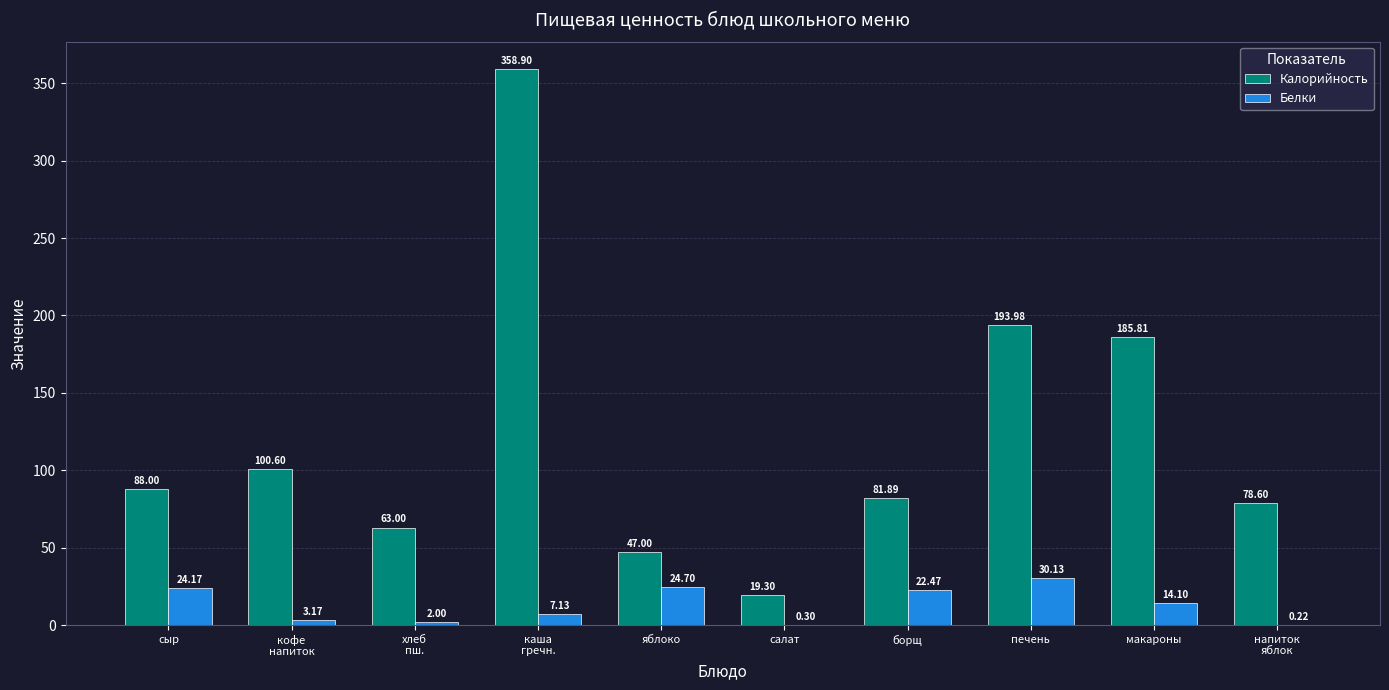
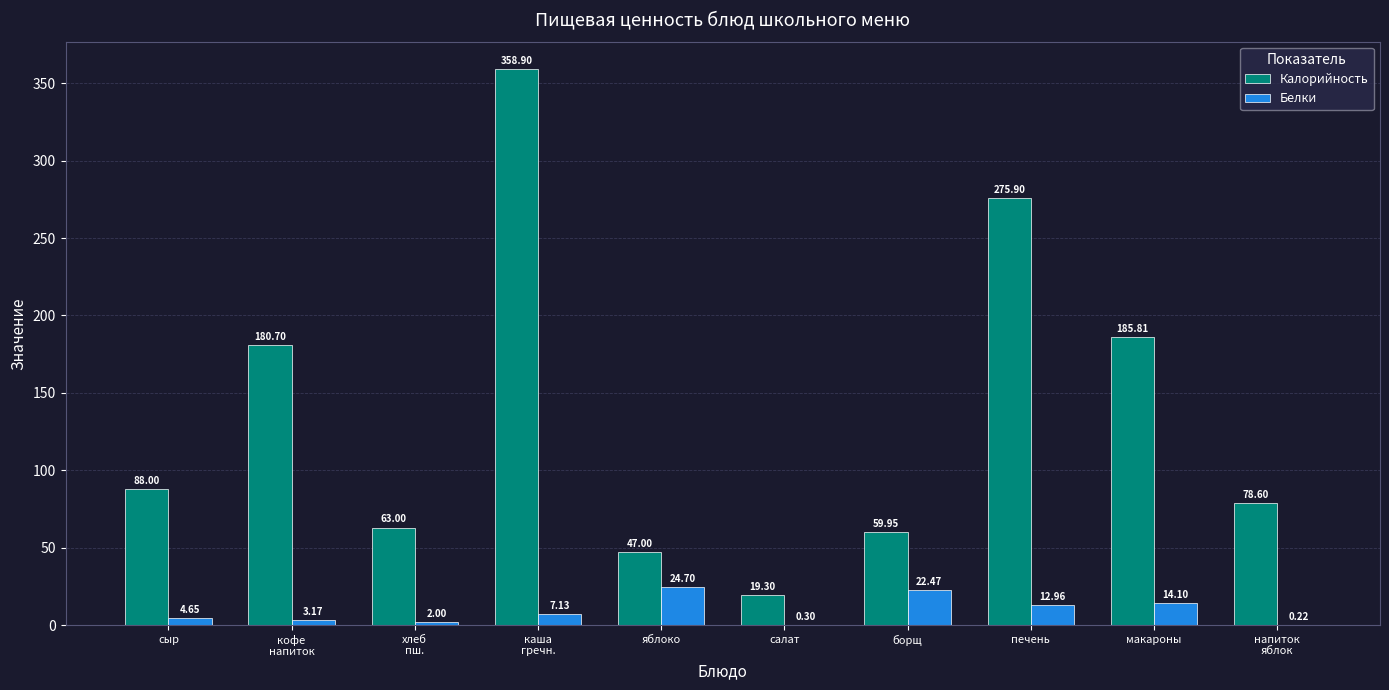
  {
    "Калорийность": {
      "сыр": 88.00,
-     "кофе напиток": 100.60,
+     "кофе напиток": 180.70,
      "хлеб пш.": 63.00,
      "каша гречн.": 358.90,
      "яблоко": 47.00,
      "салат": 19.30,
-     "борщ": 81.89,
-     "печень": 193.98,
+     "борщ": 59.95,
+     "печень": 275.90,
      "макароны": 185.81,
      "напиток яблок": 78.60
    },
    "Белки": {
-     "сыр": 24.17,
+     "сыр": 4.65,
      "кофе напиток": 3.17,
      "хлеб пш.": 2.00,
      "каша гречн.": 7.13,
      "яблоко": 24.70,
      "салат": 0.30,
      "борщ": 22.47,
-     "печень": 30.13,
+     "печень": 12.96,
      "макароны": 14.10,
      "напиток яблок": 0.22
    }
  }
